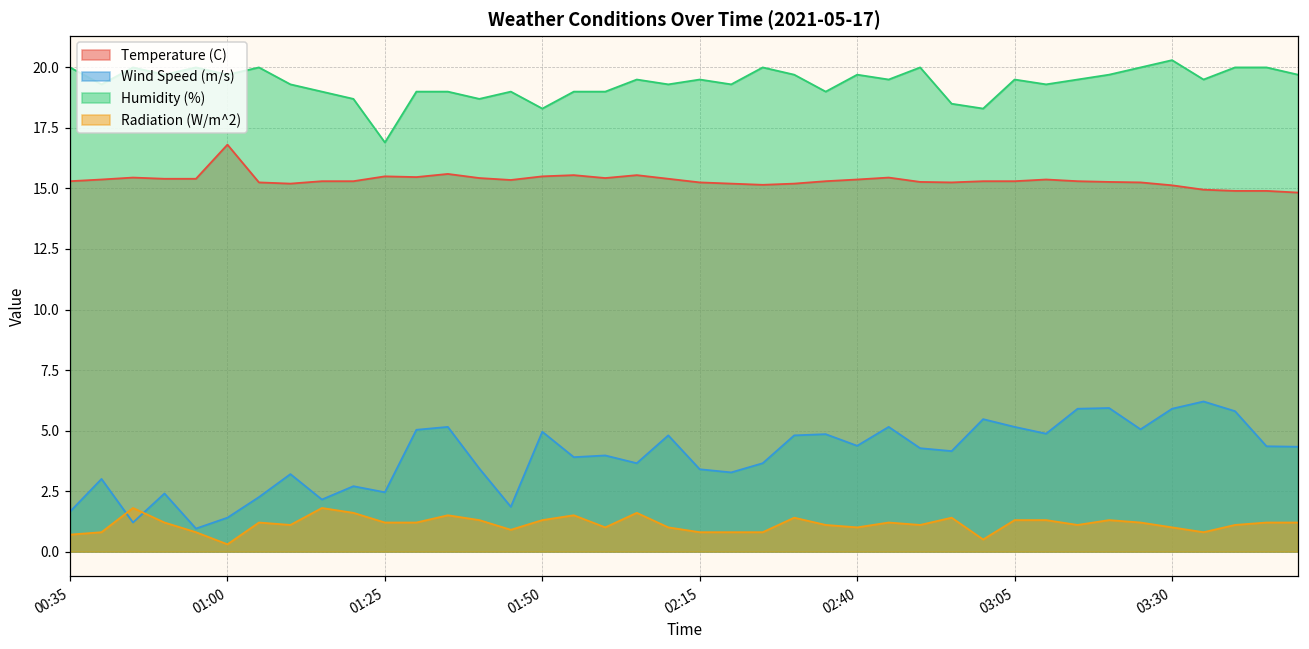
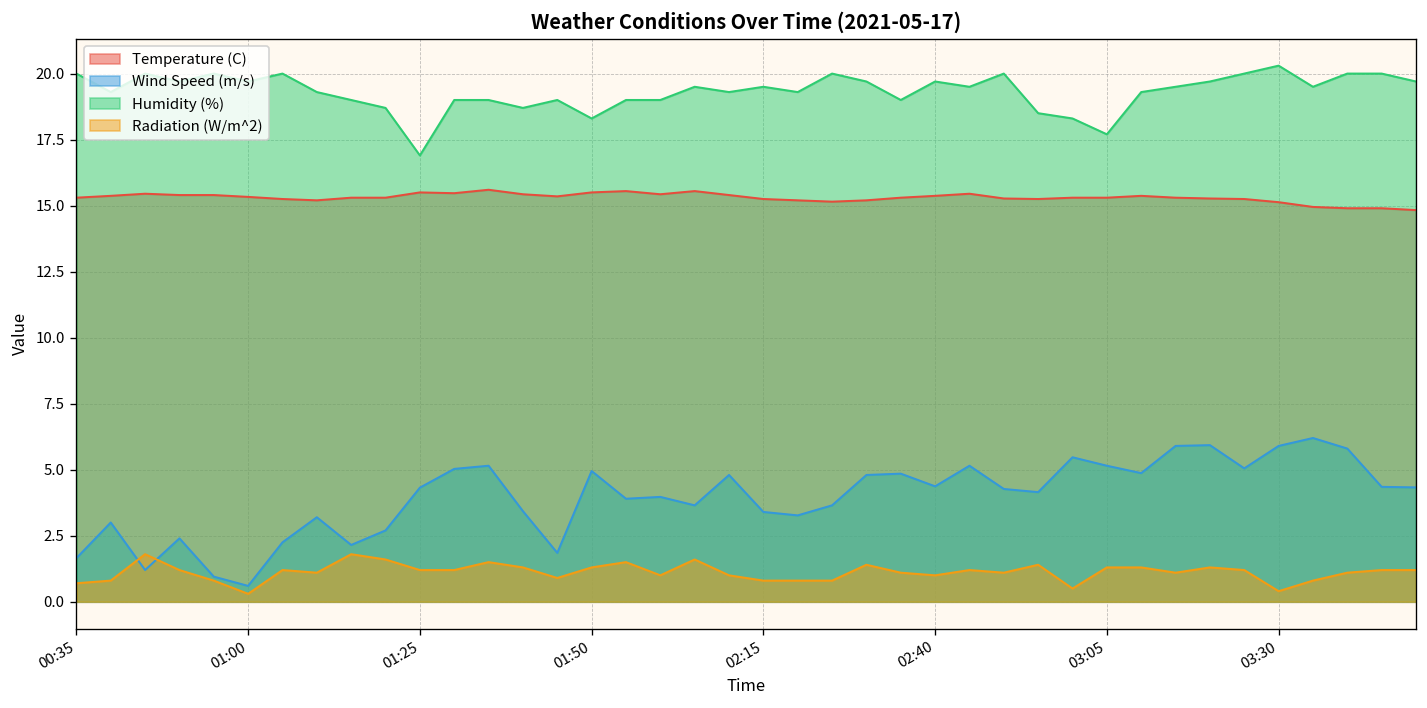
  {
    "Temperature (C)": {
      "00:35": 15.3,
-     "01:00": 16.8,
+     "01:00": 15.3,
      "01:25": 15.5,
      "01:50": 15.5,
      "02:15": 15.3,
      "02:40": 15.4,
      "03:05": 15.3,
      "03:30": 15.1
    },
    "Wind Speed (m/s)": {
      "00:35": 1.7,
-     "01:00": 1.4,
-     "01:25": 2.5,
+     "01:00": 0.6,
+     "01:25": 4.3,
      "01:50": 5.0,
      "02:15": 3.4,
      "02:40": 4.4,
      "03:05": 5.2,
      "03:30": 5.9
    },
    "Humidity (%)": {
      "00:35": 20.0,
      "01:25": 16.9,
      "01:50": 18.3,
      "02:15": 19.5,
      "02:40": 19.7,
-     "03:05": 19.5,
+     "03:05": 17.7,
      "03:30": 20.3
    },
    "Radiation (W/m^2)": {
      "00:35": 0.7,
      "01:00": 0.3,
      "01:25": 1.2,
      "01:50": 1.3,
      "02:15": 0.8,
      "02:40": 1.0,
      "03:05": 1.3,
-     "03:30": 1.0
+     "03:30": 0.4
    }
  }
